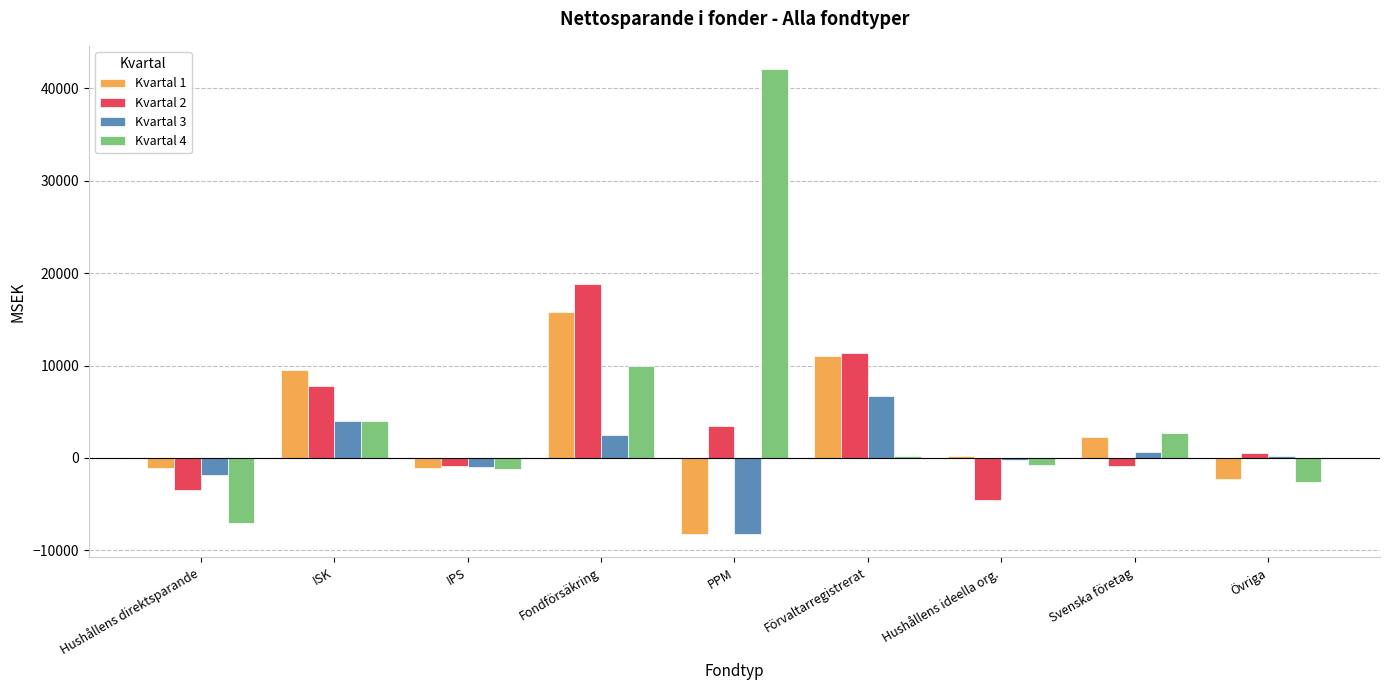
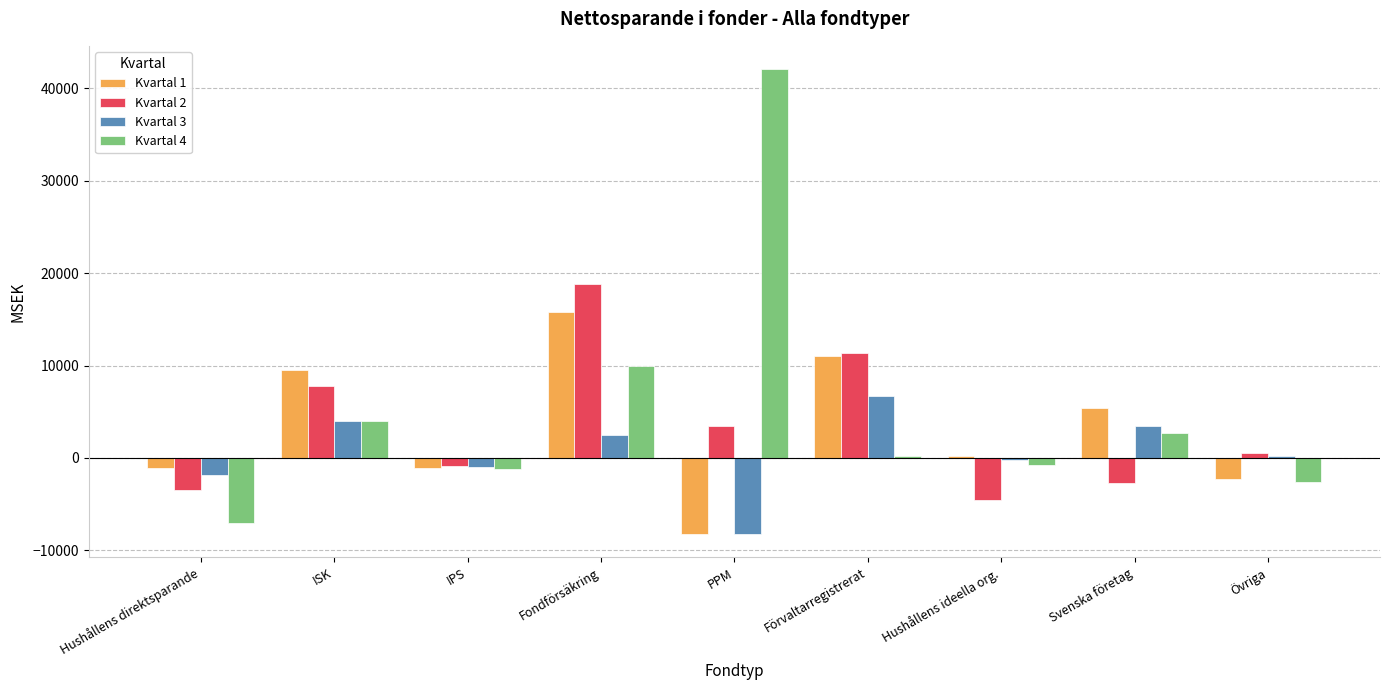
  {
    "Kvartal 1": {
      "Hushållens direktsparande": -1000,
      "ISK": 9000,
      "IPS": -1000,
      "Fondförsäkring": 16000,
      "PPM": -8000,
      "Förvaltarregistrerat": 11000,
-     "Svenska företag": 2000,
+     "Svenska företag": 5000,
      "Övriga": -2000
    },
    "Kvartal 2": {
      "Hushållens direktsparande": -3000,
      "ISK": 8000,
      "IPS": -1000,
      "Fondförsäkring": 19000,
      "PPM": 3000,
      "Förvaltarregistrerat": 11000,
      "Hushållens ideella org.": -5000,
-     "Svenska företag": -1000,
+     "Svenska företag": -3000,
      "Övriga": 1000
    },
    "Kvartal 3": {
      "Hushållens direktsparande": -2000,
      "ISK": 4000,
      "IPS": -1000,
      "Fondförsäkring": 3000,
      "PPM": -8000,
      "Förvaltarregistrerat": 7000,
-     "Svenska företag": 1000
+     "Svenska företag": 3000
    },
    "Kvartal 4": {
      "Hushållens direktsparande": -7000,
      "ISK": 4000,
      "IPS": -1000,
      "Fondförsäkring": 10000,
      "PPM": 42000,
      "Hushållens ideella org.": -1000,
      "Svenska företag": 3000,
      "Övriga": -3000
    }
  }
